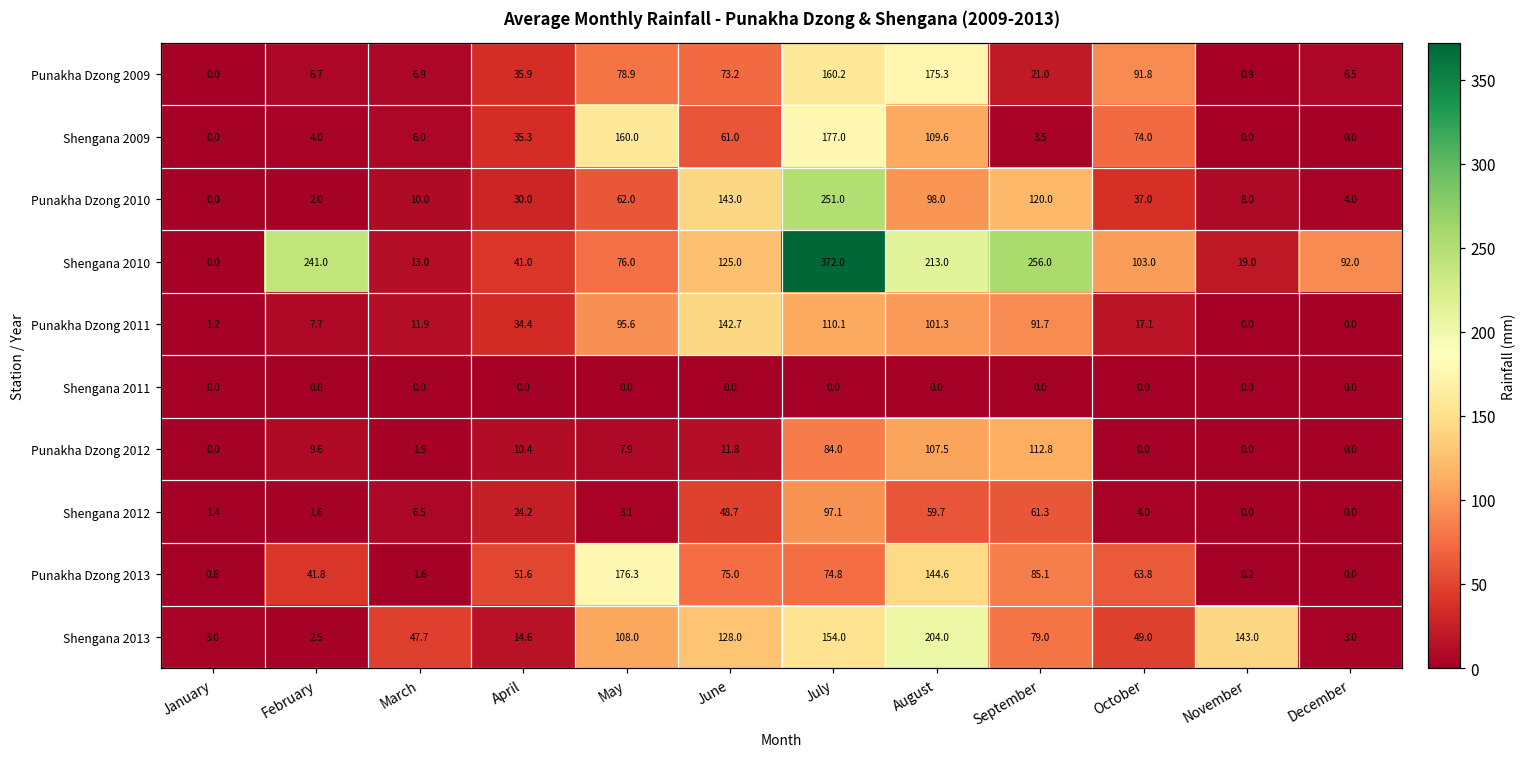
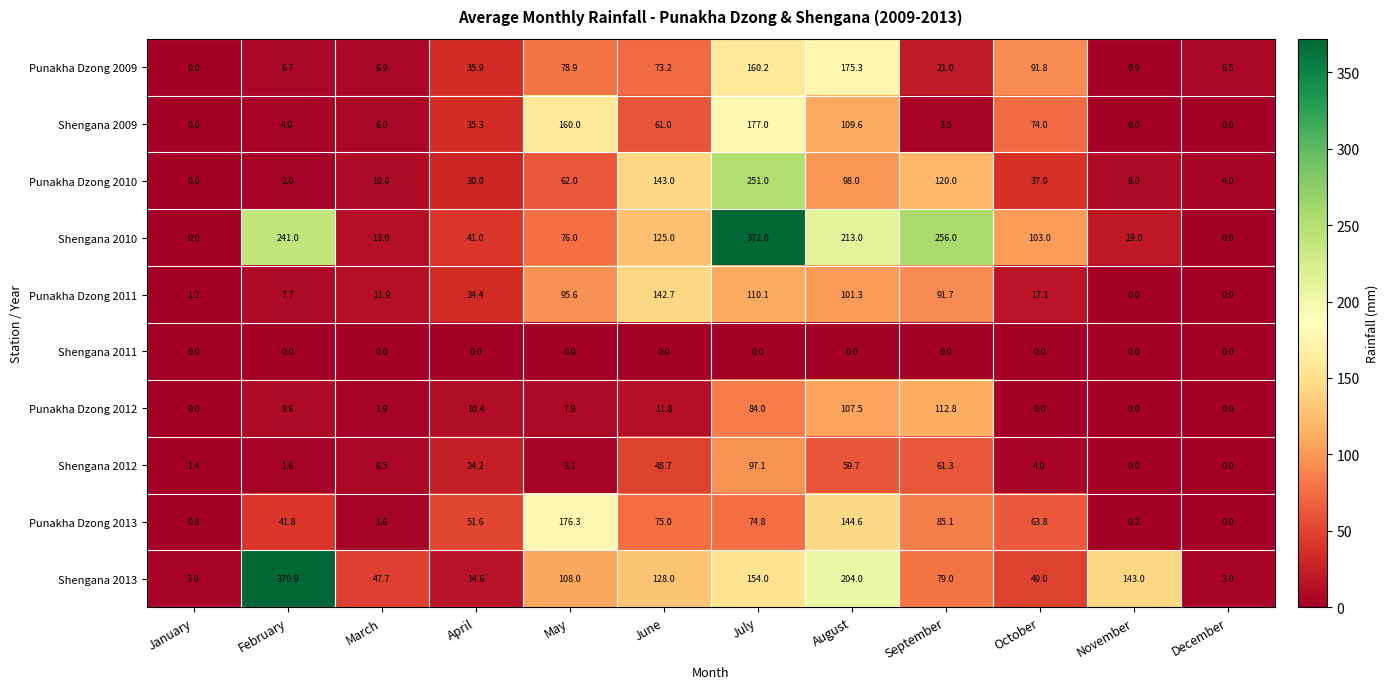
  {
    "Punakha Dzong 2009": {
      "January": 0.0,
      "February": 6.7,
      "March": 6.9,
      "April": 35.9,
      "May": 78.9,
      "June": 73.2,
      "July": 160.2,
      "August": 175.3,
      "September": 21.0,
      "October": 91.8,
      "November": 0.9,
      "December": 6.5
    },
    "Shengana 2009": {
      "January": 0.0,
      "February": 4.0,
      "March": 6.0,
      "April": 35.3,
      "May": 160.0,
      "June": 61.0,
      "July": 177.0,
      "August": 109.6,
      "September": 3.5,
      "October": 74.0,
      "November": 0.0,
      "December": 0.0
    },
    "Punakha Dzong 2010": {
      "January": 0.0,
      "February": 2.0,
      "March": 10.0,
      "April": 30.0,
      "May": 62.0,
      "June": 143.0,
      "July": 251.0,
      "August": 98.0,
      "September": 120.0,
      "October": 37.0,
      "November": 8.0,
      "December": 4.0
    },
    "Shengana 2010": {
      "January": 0.0,
      "February": 241.0,
      "March": 13.0,
      "April": 41.0,
      "May": 76.0,
      "June": 125.0,
      "July": 372.0,
      "August": 213.0,
      "September": 256.0,
      "October": 103.0,
      "November": 19.0,
-     "December": 92.0
+     "December": 0.0
    },
    "Punakha Dzong 2011": {
      "January": 1.2,
      "February": 7.7,
      "March": 11.9,
      "April": 34.4,
      "May": 95.6,
      "June": 142.7,
      "July": 110.1,
      "August": 101.3,
      "September": 91.7,
      "October": 17.1,
      "November": 0.0,
      "December": 0.0
    },
    "Shengana 2011": {
      "January": 0.0,
      "February": 0.0,
      "March": 0.0,
      "April": 0.0,
      "May": 0.0,
      "June": 0.0,
      "July": 0.0,
      "August": 0.0,
      "September": 0.0,
      "October": 0.0,
      "November": 0.0,
      "December": 0.0
    },
    "Punakha Dzong 2012": {
      "January": 0.0,
      "February": 9.6,
      "March": 1.9,
      "April": 10.4,
      "May": 7.9,
      "June": 11.8,
      "July": 84.0,
      "August": 107.5,
      "September": 112.8,
      "October": 0.0,
      "November": 0.0,
      "December": 0.0
    },
    "Shengana 2012": {
      "January": 1.4,
      "February": 1.6,
      "March": 6.5,
      "April": 24.2,
      "May": 3.1,
      "June": 48.7,
      "July": 97.1,
      "August": 59.7,
      "September": 61.3,
      "October": 4.0,
      "November": 0.0,
      "December": 0.0
    },
    "Punakha Dzong 2013": {
      "January": 0.8,
      "February": 41.8,
      "March": 1.6,
      "April": 51.6,
      "May": 176.3,
      "June": 75.0,
      "July": 74.8,
      "August": 144.6,
      "September": 85.1,
      "October": 63.8,
      "November": 0.2,
      "December": 0.0
    },
    "Shengana 2013": {
      "January": 3.0,
-     "February": 2.5,
+     "February": 370.9,
      "March": 47.7,
      "April": 14.6,
      "May": 108.0,
      "June": 128.0,
      "July": 154.0,
      "August": 204.0,
      "September": 79.0,
      "October": 49.0,
      "November": 143.0,
      "December": 3.0
    }
  }
